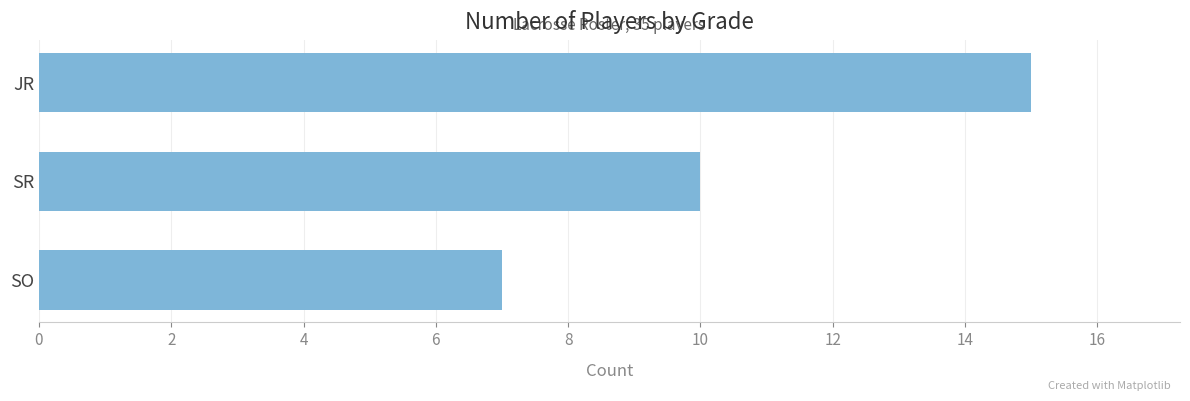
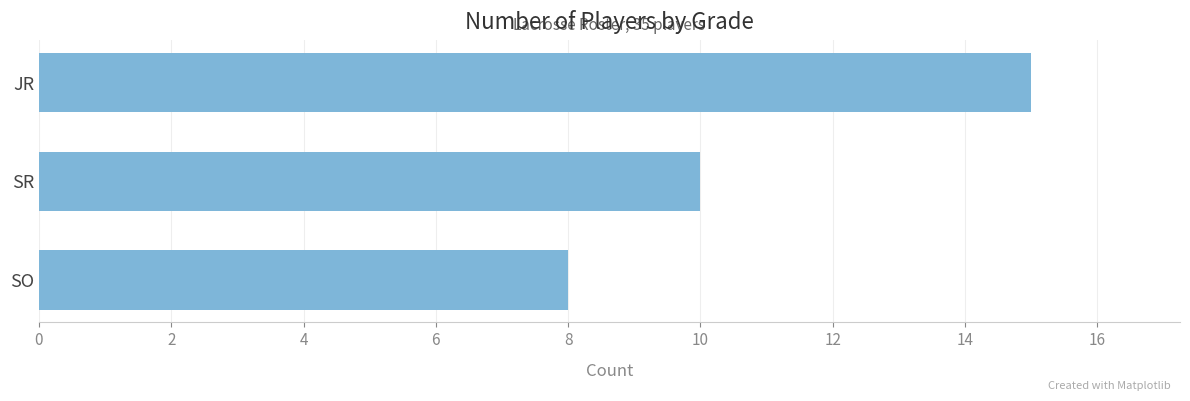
  {
    "JR": 15,
    "SR": 10,
-   "SO": 7
+   "SO": 8
  }
